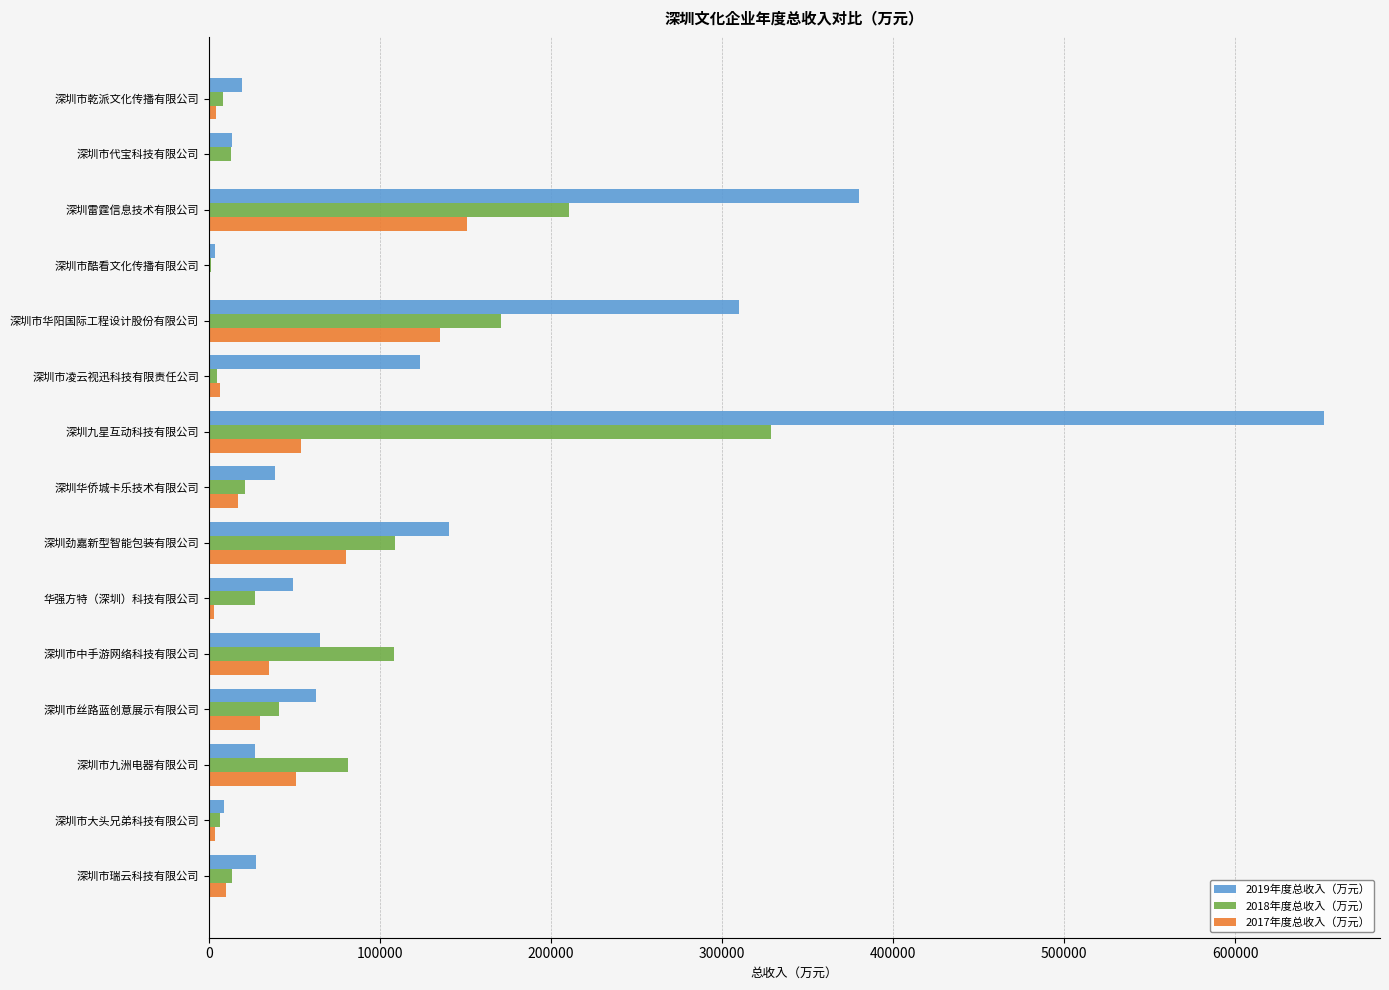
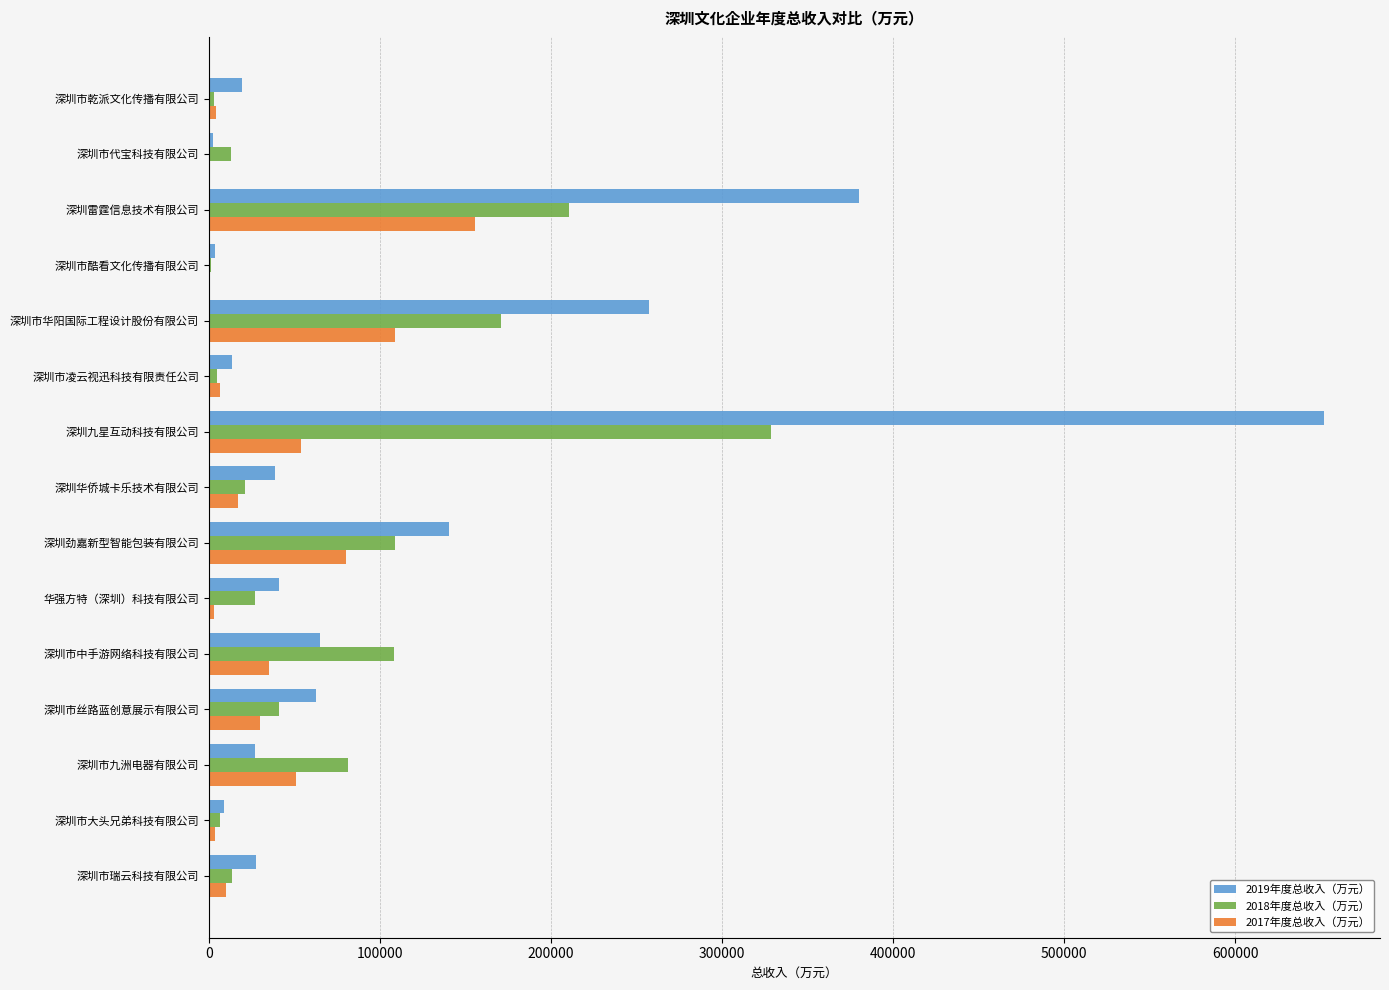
  {
    "2019年度总收入（万元）": {
      "深圳市乾派文化传播有限公司": 19000,
-     "深圳市代宝科技有限公司": 13000,
+     "深圳市代宝科技有限公司": 3000,
      "深圳雷霆信息技术有限公司": 380000,
      "深圳市酷看文化传播有限公司": 4000,
-     "深圳市华阳国际工程设计股份有限公司": 310000,
-     "深圳市凌云视迅科技有限责任公司": 123000,
+     "深圳市华阳国际工程设计股份有限公司": 257000,
+     "深圳市凌云视迅科技有限责任公司": 13000,
      "深圳九星互动科技有限公司": 652000,
      "深圳华侨城卡乐技术有限公司": 39000,
      "深圳劲嘉新型智能包装有限公司": 140000,
-     "华强方特（深圳）科技有限公司": 49000,
+     "华强方特（深圳）科技有限公司": 41000,
      "深圳市中手游网络科技有限公司": 65000,
      "深圳市丝路蓝创意展示有限公司": 62000,
      "深圳市九洲电器有限公司": 27000,
      "深圳市大头兄弟科技有限公司": 9000,
      "深圳市瑞云科技有限公司": 28000
    },
    "2018年度总收入（万元）": {
-     "深圳市乾派文化传播有限公司": 8000,
+     "深圳市乾派文化传播有限公司": 3000,
      "深圳市代宝科技有限公司": 13000,
      "深圳雷霆信息技术有限公司": 210000,
      "深圳市酷看文化传播有限公司": 1000,
      "深圳市华阳国际工程设计股份有限公司": 171000,
      "深圳市凌云视迅科技有限责任公司": 5000,
      "深圳九星互动科技有限公司": 329000,
      "深圳华侨城卡乐技术有限公司": 21000,
      "深圳劲嘉新型智能包装有限公司": 109000,
      "华强方特（深圳）科技有限公司": 27000,
      "深圳市中手游网络科技有限公司": 108000,
      "深圳市丝路蓝创意展示有限公司": 41000,
      "深圳市九洲电器有限公司": 82000,
      "深圳市大头兄弟科技有限公司": 6000,
      "深圳市瑞云科技有限公司": 13000
    },
    "2017年度总收入（万元）": {
      "深圳市乾派文化传播有限公司": 4000,
-     "深圳雷霆信息技术有限公司": 151000,
-     "深圳市华阳国际工程设计股份有限公司": 135000,
+     "深圳雷霆信息技术有限公司": 156000,
+     "深圳市华阳国际工程设计股份有限公司": 109000,
      "深圳市凌云视迅科技有限责任公司": 6000,
      "深圳九星互动科技有限公司": 54000,
      "深圳华侨城卡乐技术有限公司": 17000,
      "深圳劲嘉新型智能包装有限公司": 80000,
      "华强方特（深圳）科技有限公司": 3000,
      "深圳市中手游网络科技有限公司": 35000,
      "深圳市丝路蓝创意展示有限公司": 30000,
      "深圳市九洲电器有限公司": 51000,
      "深圳市大头兄弟科技有限公司": 3000,
      "深圳市瑞云科技有限公司": 10000
    }
  }
